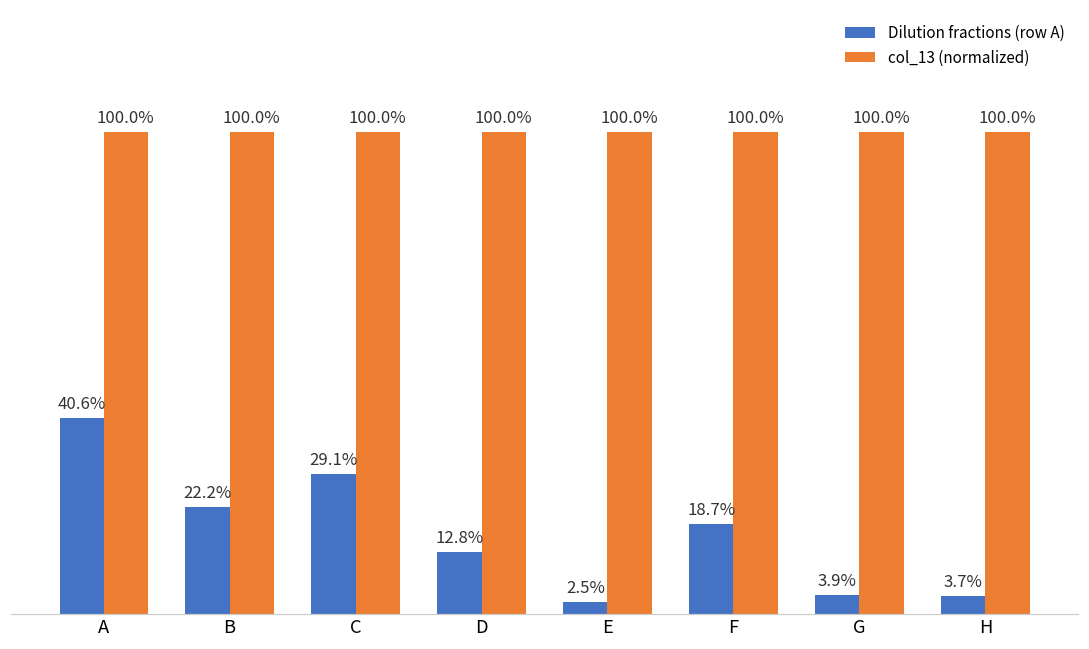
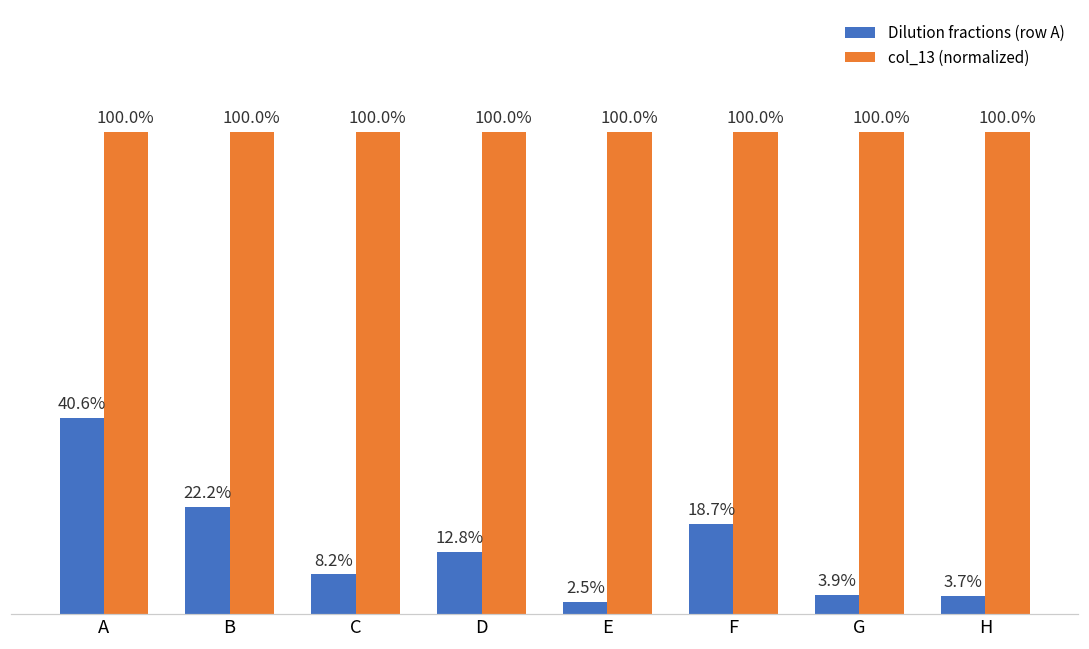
  {
    "Dilution fractions (row A)": {
      "A": "40.6%",
      "B": "22.2%",
-     "C": "29.1%",
+     "C": "8.2%",
      "D": "12.8%",
      "E": "2.5%",
      "F": "18.7%",
      "G": "3.9%",
      "H": "3.7%"
    },
    "col_13 (normalized)": {
      "A": "100.0%",
      "B": "100.0%",
      "C": "100.0%",
      "D": "100.0%",
      "E": "100.0%",
      "F": "100.0%",
      "G": "100.0%",
      "H": "100.0%"
    }
  }
